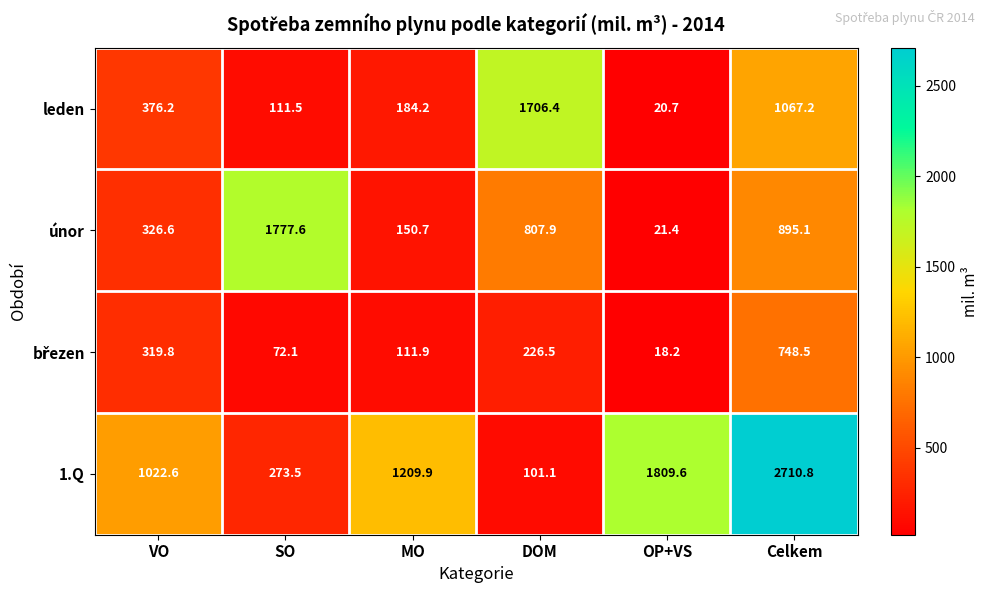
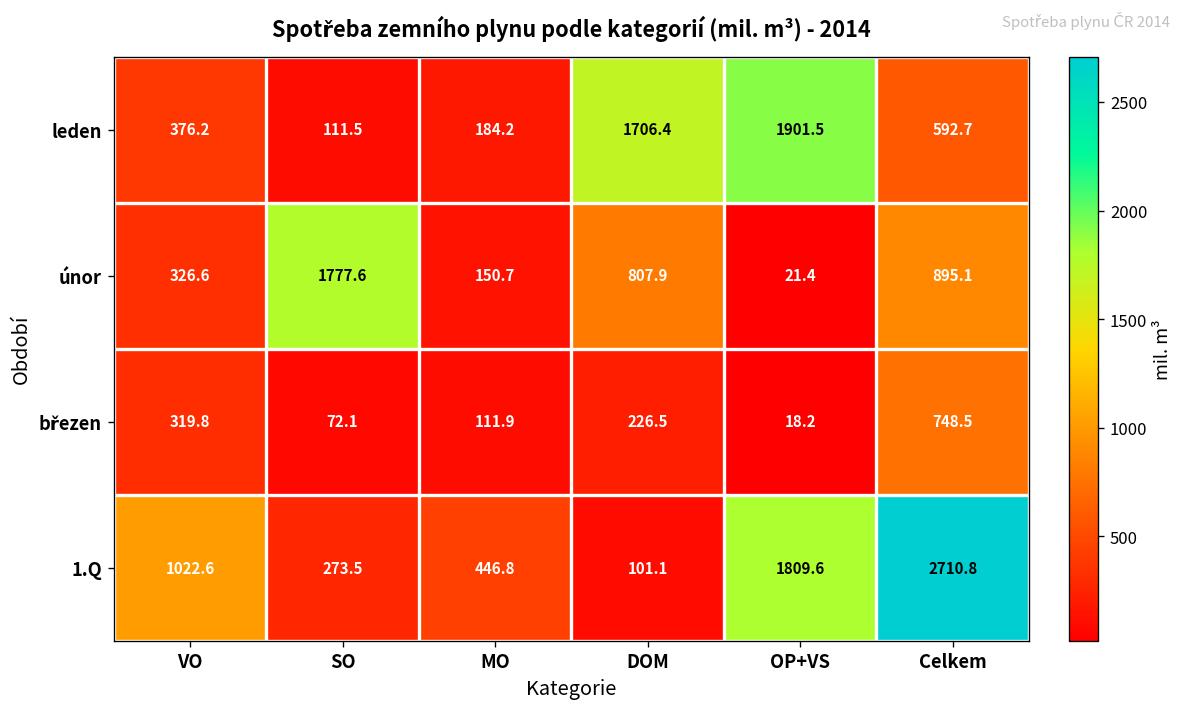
  {
    "leden": {
      "VO": 376.2,
      "SO": 111.5,
      "MO": 184.2,
      "DOM": 1706.4,
-     "OP+VS": 20.7,
-     "Celkem": 1067.2
+     "OP+VS": 1901.5,
+     "Celkem": 592.7
    },
    "únor": {
      "VO": 326.6,
      "SO": 1777.6,
      "MO": 150.7,
      "DOM": 807.9,
      "OP+VS": 21.4,
      "Celkem": 895.1
    },
    "březen": {
      "VO": 319.8,
      "SO": 72.1,
      "MO": 111.9,
      "DOM": 226.5,
      "OP+VS": 18.2,
      "Celkem": 748.5
    },
    "1.Q": {
      "VO": 1022.6,
      "SO": 273.5,
-     "MO": 1209.9,
+     "MO": 446.8,
      "DOM": 101.1,
      "OP+VS": 1809.6,
      "Celkem": 2710.8
    }
  }
